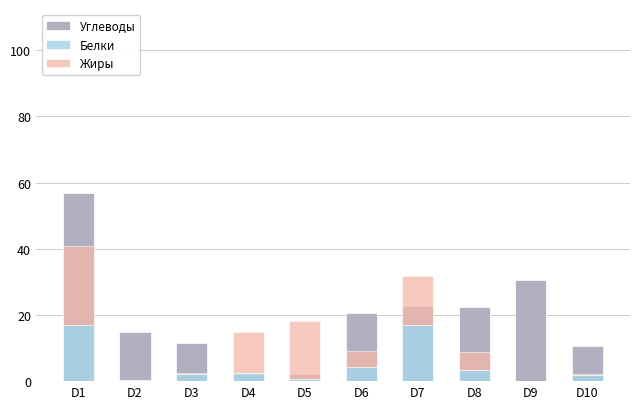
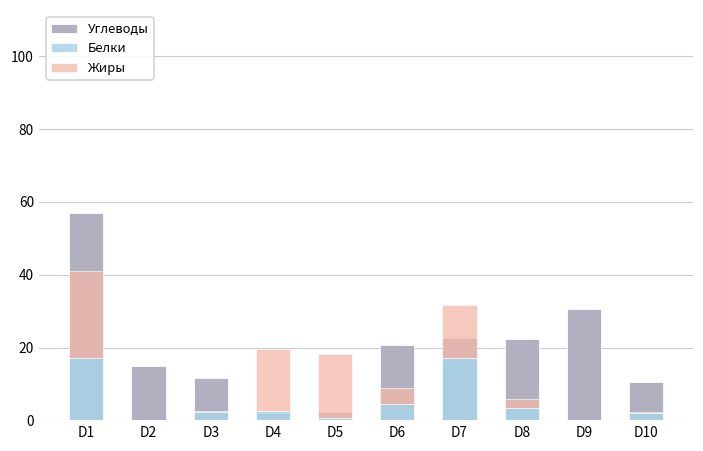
  {
    "Жиры": {
      "D2": 0,
-     "D4": 12,
+     "D4": 17,
      "D5": 18,
      "D7": 15,
-     "D8": 6,
+     "D8": 3,
      "D9": 0
    }
  }
